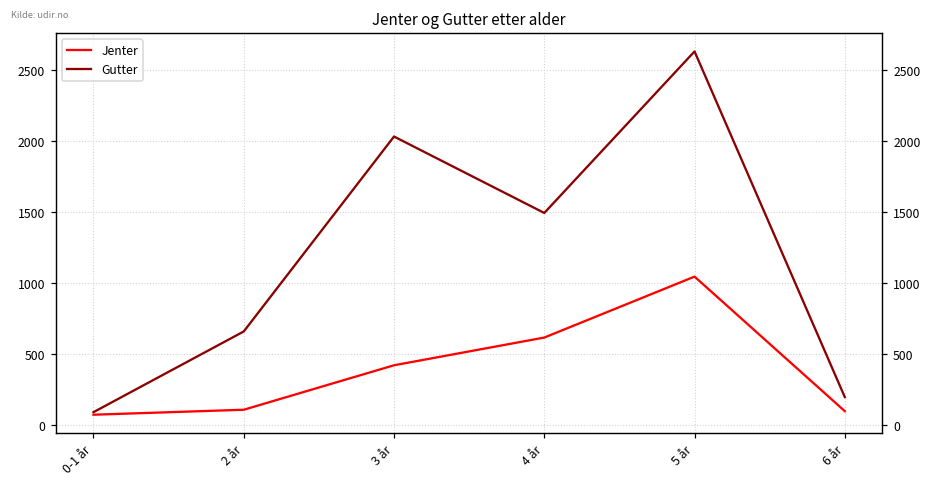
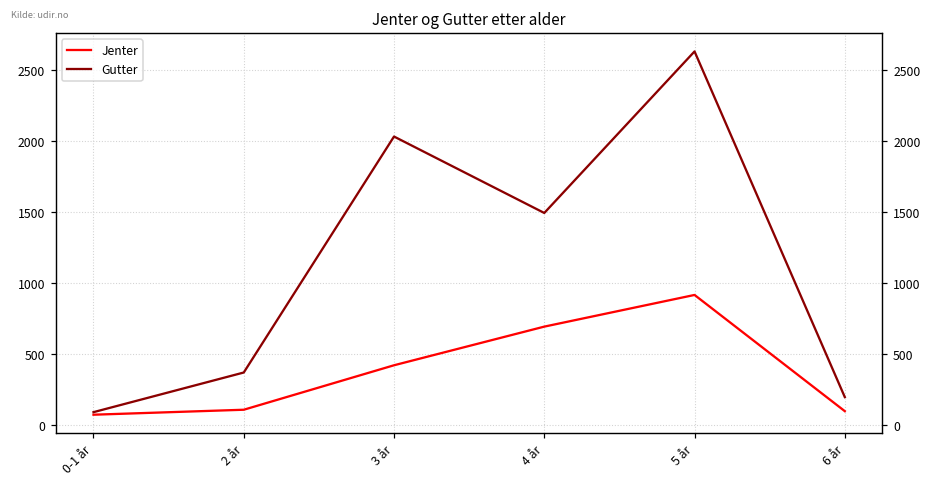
  {
    "Jenter": {
      "2 år": 110,
      "3 år": 420,
-     "4 år": 620,
-     "5 år": 1050,
+     "4 år": 700,
+     "5 år": 920,
      "6 år": 100
    },
    "Gutter": {
-     "2 år": 660,
+     "2 år": 370,
      "3 år": 2030,
      "4 år": 1500,
      "5 år": 2630,
      "6 år": 200
    }
  }
